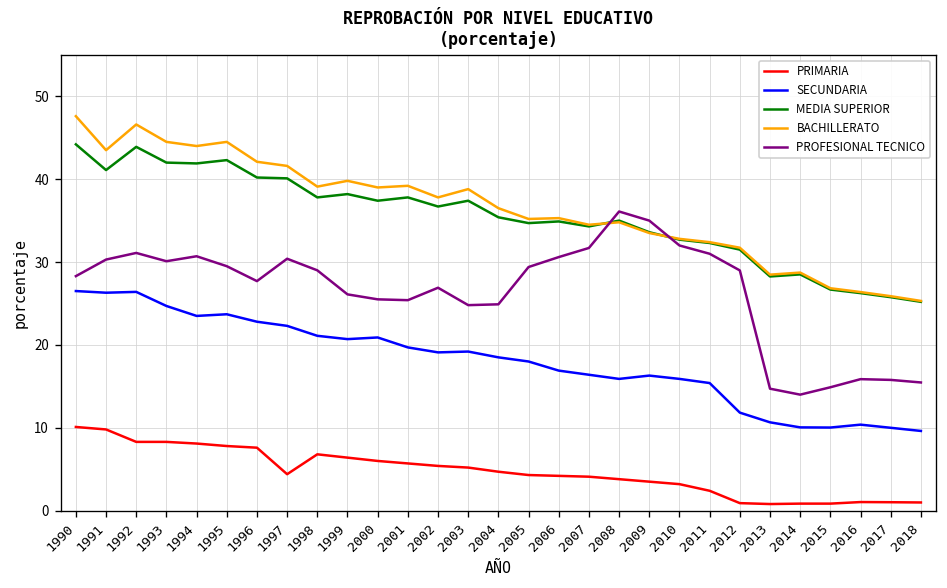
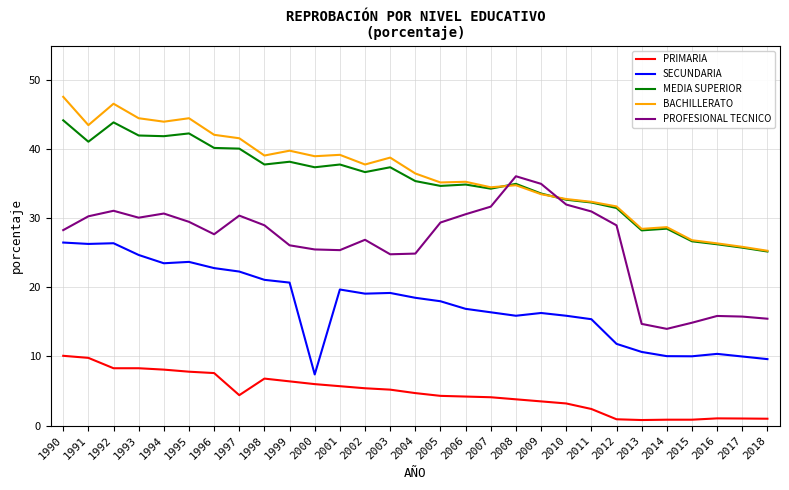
  {
    "PRIMARIA": {
      "1990": 10,
      "1991": 10,
      "1992": 8,
      "1993": 8,
      "1994": 8,
      "1995": 8,
      "1996": 8,
      "1997": 4,
      "1998": 7,
      "1999": 6,
      "2000": 6,
      "2001": 6,
      "2002": 5,
      "2003": 5,
      "2004": 5,
      "2005": 4,
      "2006": 4,
      "2007": 4,
      "2008": 4,
      "2009": 4,
      "2010": 3,
      "2011": 2,
      "2012": 1,
      "2013": 1,
      "2014": 1,
      "2015": 1,
      "2016": 1,
      "2017": 1,
      "2018": 1
    },
    "SECUNDARIA": {
      "1990": 27,
      "1991": 26,
      "1992": 26,
      "1993": 25,
      "1994": 24,
      "1995": 24,
      "1996": 23,
      "1997": 22,
      "1998": 21,
      "1999": 21,
-     "2000": 21,
+     "2000": 7,
      "2001": 20,
      "2002": 19,
      "2003": 19,
      "2004": 19,
      "2005": 18,
      "2006": 17,
      "2007": 16,
      "2008": 16,
      "2009": 16,
      "2010": 16,
      "2011": 15,
      "2012": 12,
      "2013": 11,
      "2014": 10,
      "2015": 10,
      "2016": 10,
      "2017": 10,
      "2018": 10
    },
    "MEDIA SUPERIOR": {
      "1990": 44,
      "1991": 41,
      "1992": 44,
      "1993": 42,
      "1994": 42,
      "1995": 42,
      "1996": 40,
      "1997": 40,
      "1998": 38,
      "1999": 38,
      "2000": 37,
      "2001": 38,
      "2002": 37,
      "2003": 37,
      "2004": 35,
      "2005": 35,
      "2006": 35
    },
    "BACHILLERATO": {
      "1990": 48,
      "1991": 44,
      "1992": 47,
      "1993": 45,
      "1994": 44,
      "1995": 45,
      "1996": 42,
      "1997": 42,
      "1998": 39,
      "1999": 40,
      "2000": 39,
      "2001": 39,
      "2002": 38,
      "2003": 39,
      "2004": 37,
      "2005": 35,
      "2006": 35
    },
    "PROFESIONAL TECNICO": {
      "1990": 28,
      "1991": 30,
      "1992": 31,
      "1993": 30,
      "1994": 31,
      "1995": 30,
      "1996": 28,
      "1997": 30,
      "1998": 29,
      "1999": 26,
      "2000": 26,
      "2001": 25,
      "2002": 27,
      "2003": 25,
      "2004": 25,
      "2005": 29,
      "2006": 31,
      "2007": 32,
      "2008": 36,
      "2009": 35,
      "2010": 32,
      "2011": 31,
      "2012": 29,
      "2013": 15,
      "2014": 14,
      "2015": 15,
      "2016": 16,
      "2017": 16,
      "2018": 15
    }
  }
